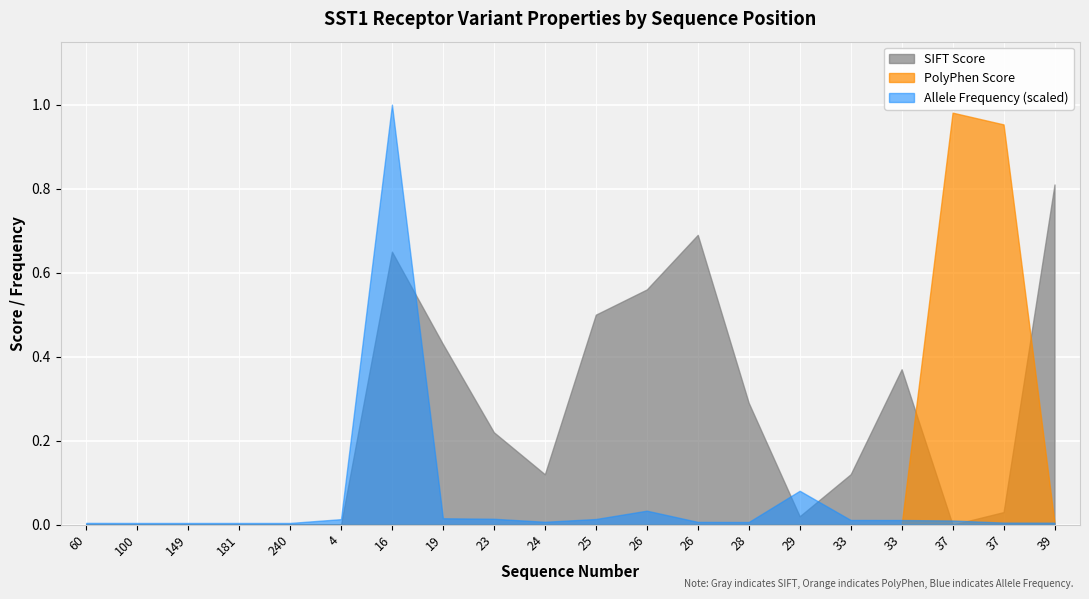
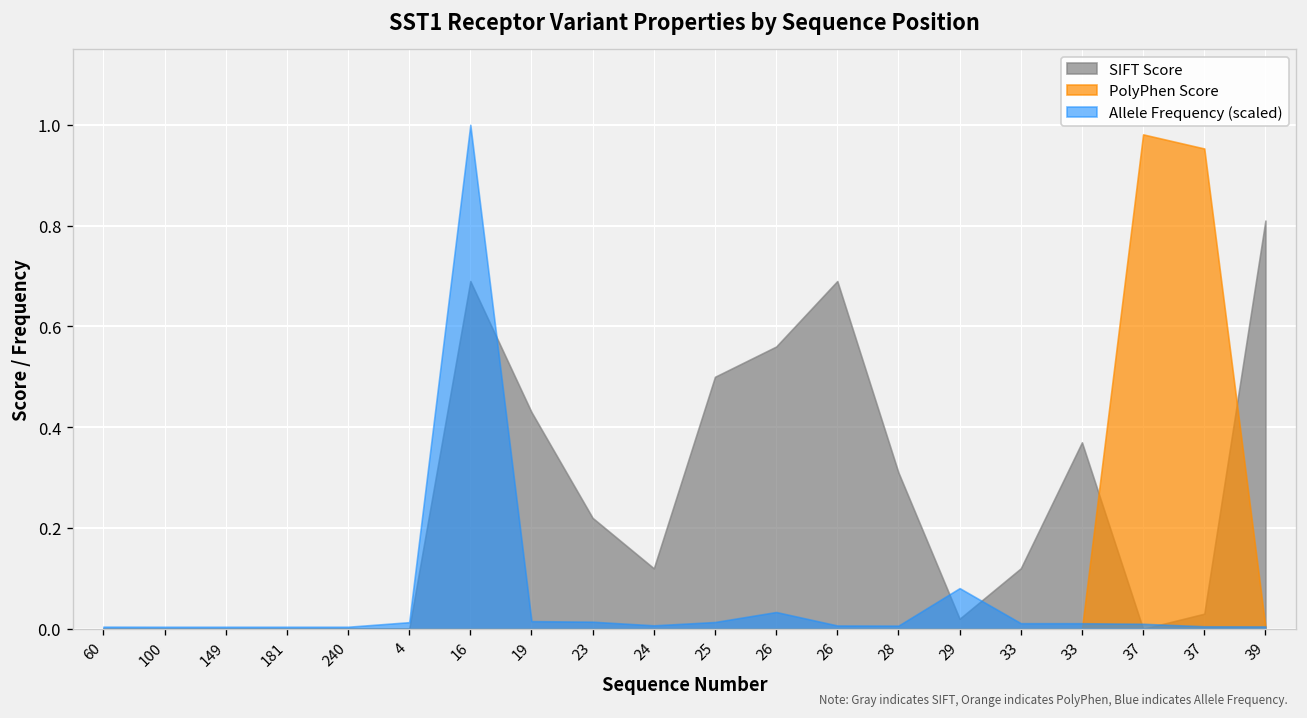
  {
    "SIFT Score": {
-     "16": 0.65,
+     "16": 0.69,
      "19": 0.43,
      "23": 0.22,
      "24": 0.12,
      "25": 0.50,
-     "28": 0.29,
+     "28": 0.31,
      "29": 0.02,
      "39": 0.81
    },
    "PolyPhen Score": {
      "16": 0.00,
      "19": 0.00,
      "23": 0.00,
      "24": 0.00,
      "25": 0.00,
      "28": 0.00,
      "29": 0.00
    },
    "Allele Frequency (scaled)": {
      "4": 0.01,
      "16": 1.00,
      "19": 0.02,
      "23": 0.01,
      "24": 0.01,
      "25": 0.01,
      "28": 0.01,
      "29": 0.08
    }
  }
